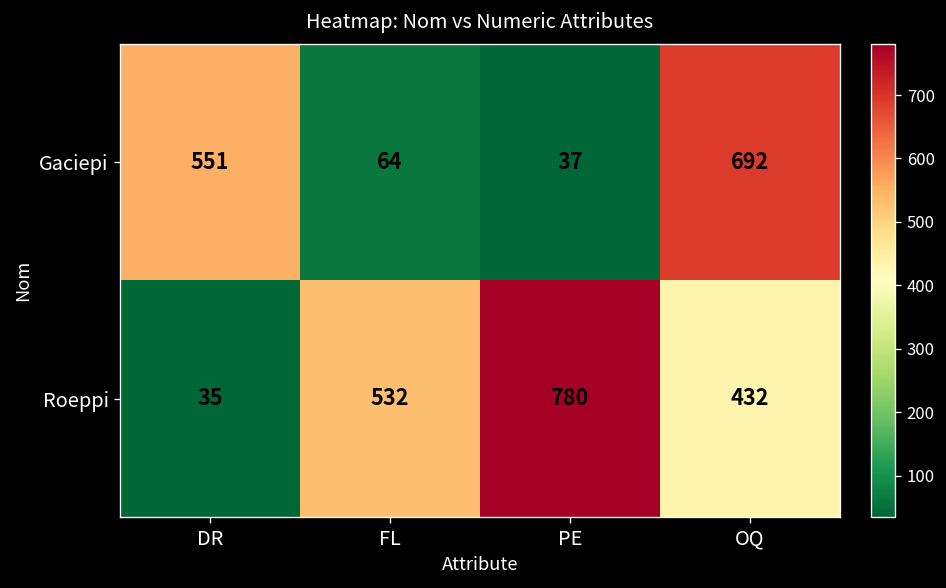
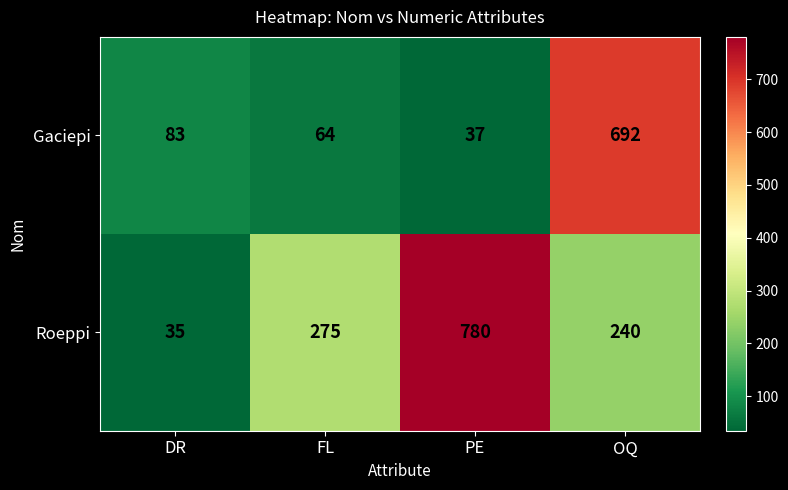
  {
    "Gaciepi": {
-     "DR": 551,
+     "DR": 83,
      "FL": 64,
      "PE": 37,
      "OQ": 692
    },
    "Roeppi": {
      "DR": 35,
-     "FL": 532,
+     "FL": 275,
      "PE": 780,
-     "OQ": 432
+     "OQ": 240
    }
  }
